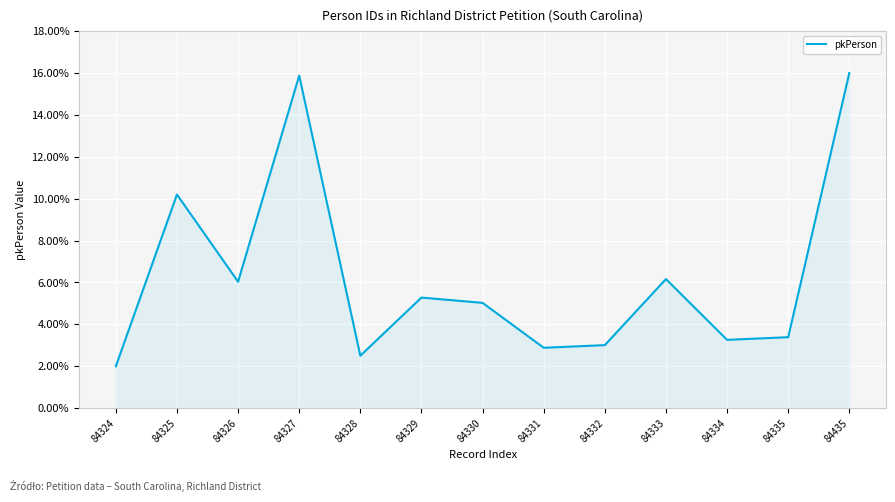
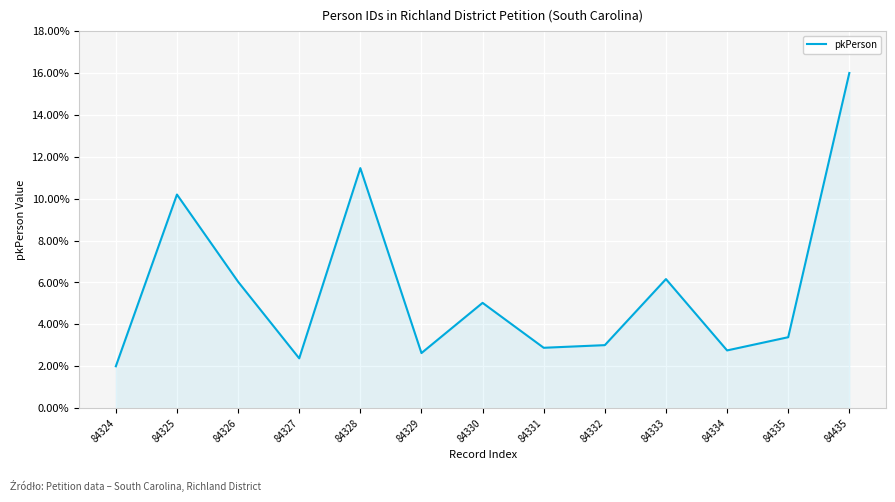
  {
    "84324": "2.0%",
    "84325": "10.2%",
    "84326": "6.0%",
-   "84327": "15.9%",
-   "84328": "2.5%",
-   "84329": "5.3%",
+   "84327": "2.4%",
+   "84328": "11.5%",
+   "84329": "2.6%",
    "84330": "5.0%",
    "84331": "2.9%",
    "84332": "3.0%",
    "84333": "6.2%",
-   "84334": "3.3%",
+   "84334": "2.8%",
    "84335": "3.4%",
    "84435": "16.0%"
  }
